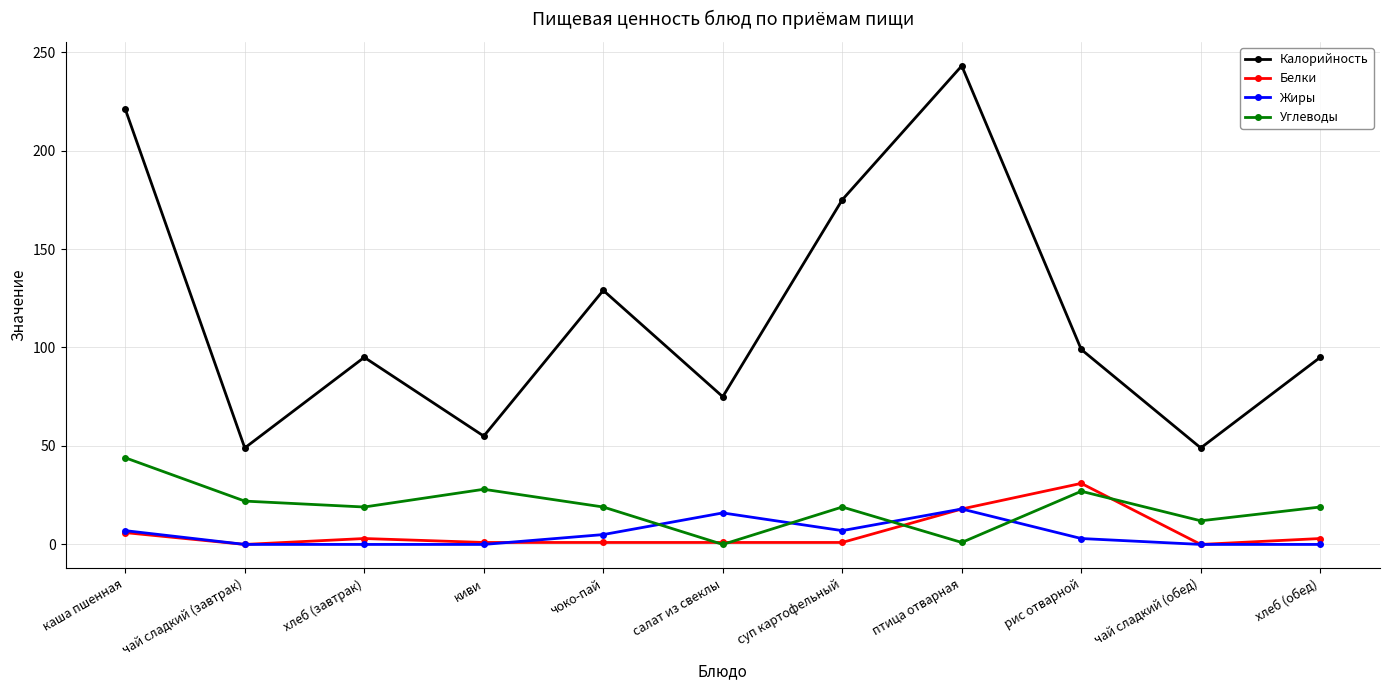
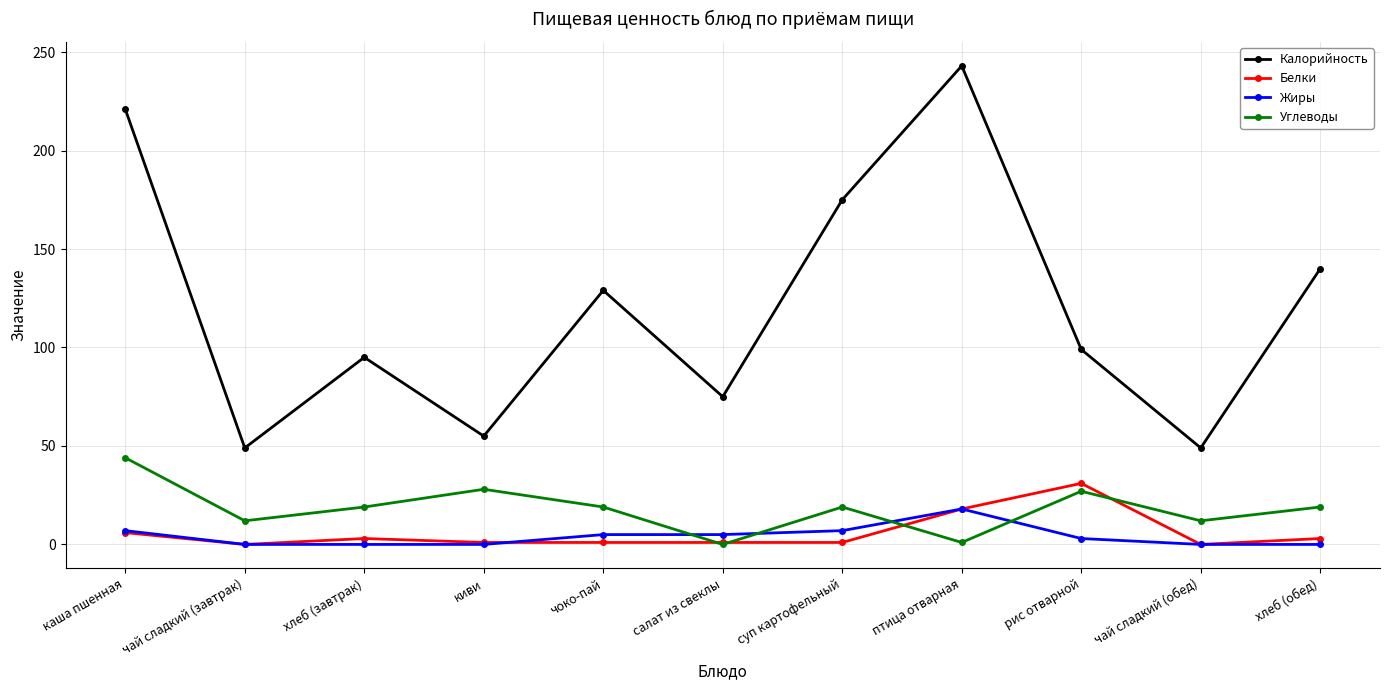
  {
    "Калорийность": {
      "каша пшенная": 221,
      "чай сладкий (завтрак)": 49,
      "хлеб (завтрак)": 95,
      "киви": 55,
      "чоко-пай": 129,
      "салат из свеклы": 75,
      "суп картофельный": 175,
      "птица отварная": 243,
      "рис отварной": 99,
      "чай сладкий (обед)": 49,
-     "хлеб (обед)": 95
+     "хлеб (обед)": 140
    },
    "Белки": {
      "хлеб (завтрак)": 3,
      "чоко-пай": 1,
      "суп картофельный": 1,
      "рис отварной": 31,
      "хлеб (обед)": 3
    },
    "Жиры": {
      "хлеб (завтрак)": 0,
      "чоко-пай": 5,
-     "салат из свеклы": 16,
+     "салат из свеклы": 5,
      "суп картофельный": 7,
      "рис отварной": 3,
      "хлеб (обед)": 0
    },
    "Углеводы": {
      "каша пшенная": 44,
-     "чай сладкий (завтрак)": 22,
+     "чай сладкий (завтрак)": 12,
      "хлеб (завтрак)": 19,
      "киви": 28,
      "чоко-пай": 19,
      "суп картофельный": 19,
      "птица отварная": 1,
      "рис отварной": 27,
      "чай сладкий (обед)": 12,
      "хлеб (обед)": 19
    }
  }
